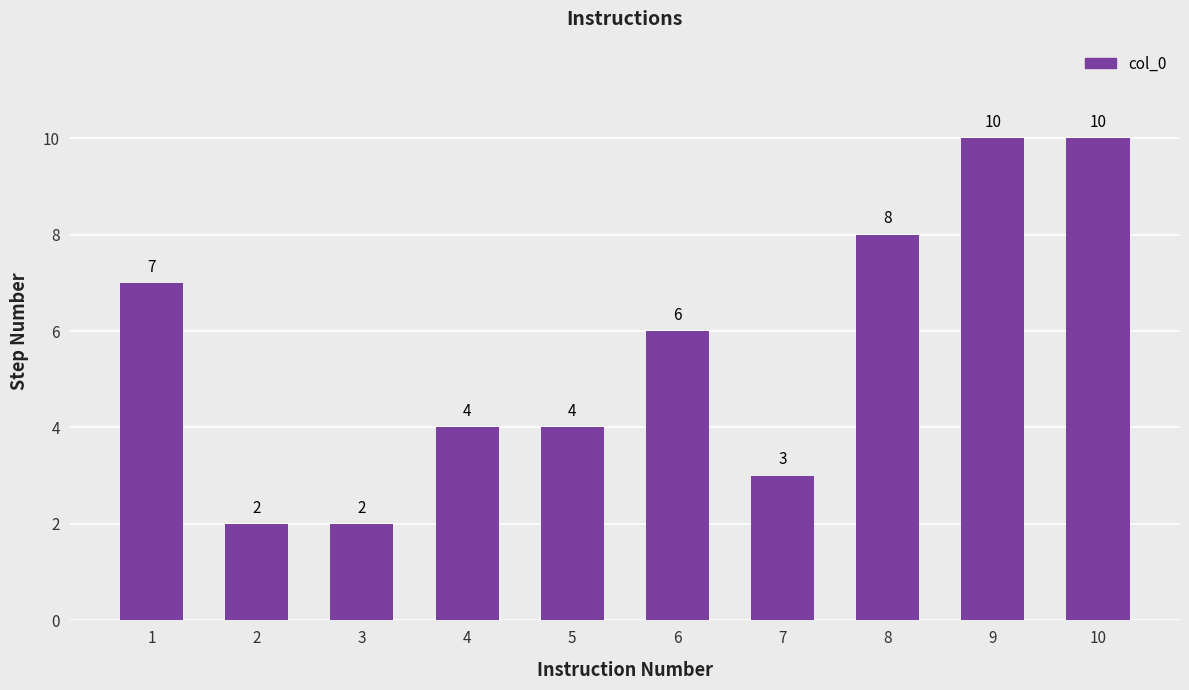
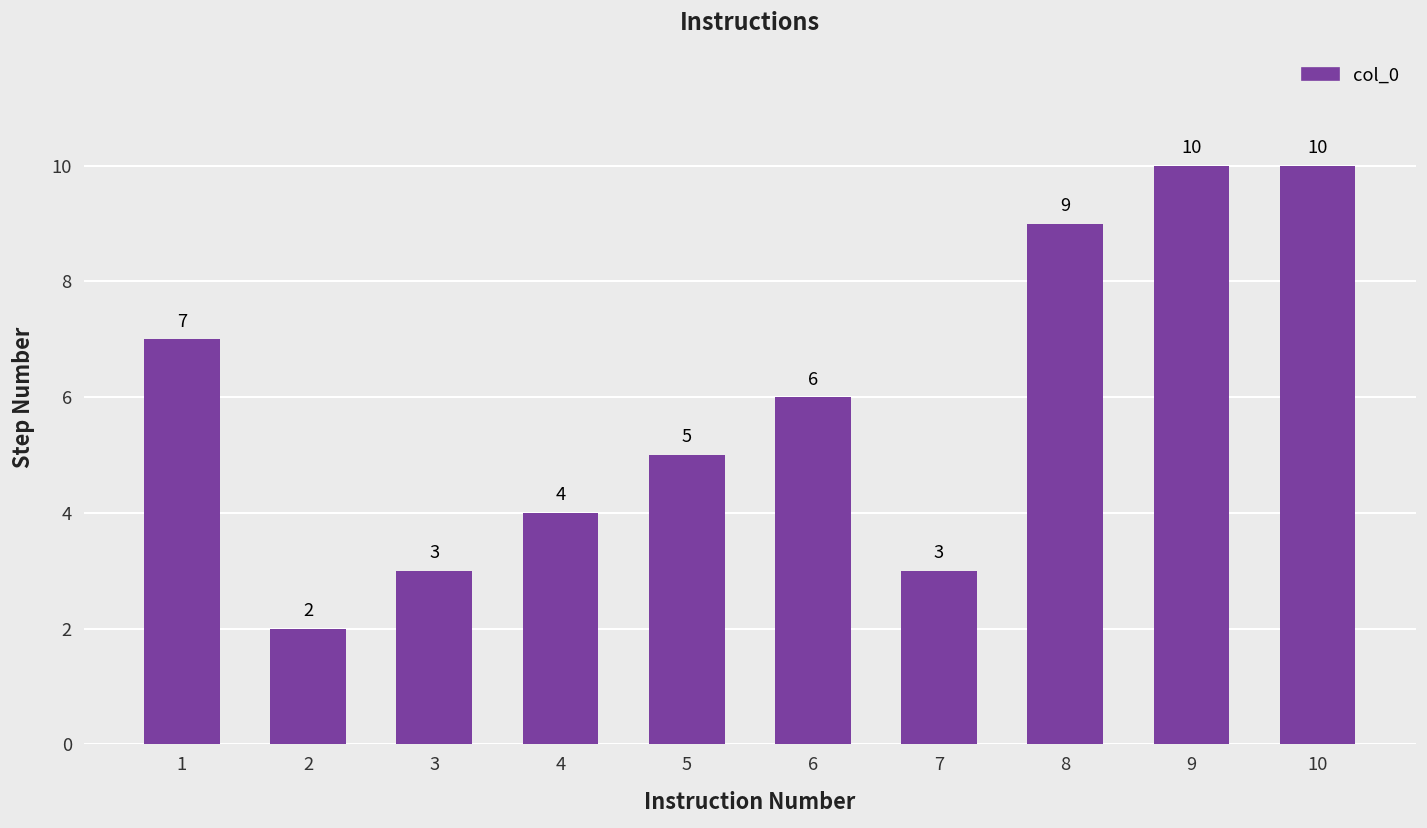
  {
    "1": 7,
    "2": 2,
-   "3": 2,
+   "3": 3,
    "4": 4,
-   "5": 4,
+   "5": 5,
    "6": 6,
    "7": 3,
-   "8": 8,
+   "8": 9,
    "9": 10,
    "10": 10
  }
